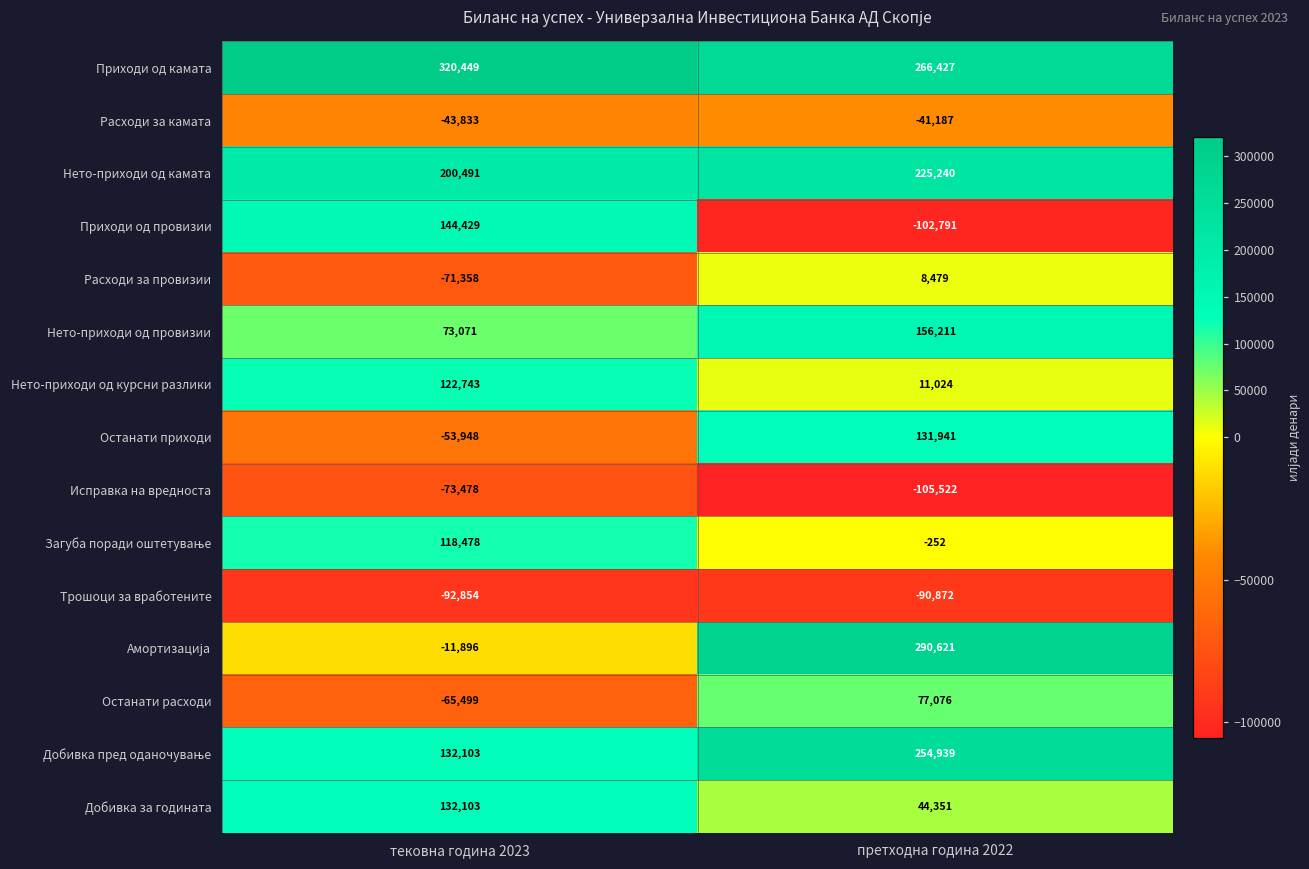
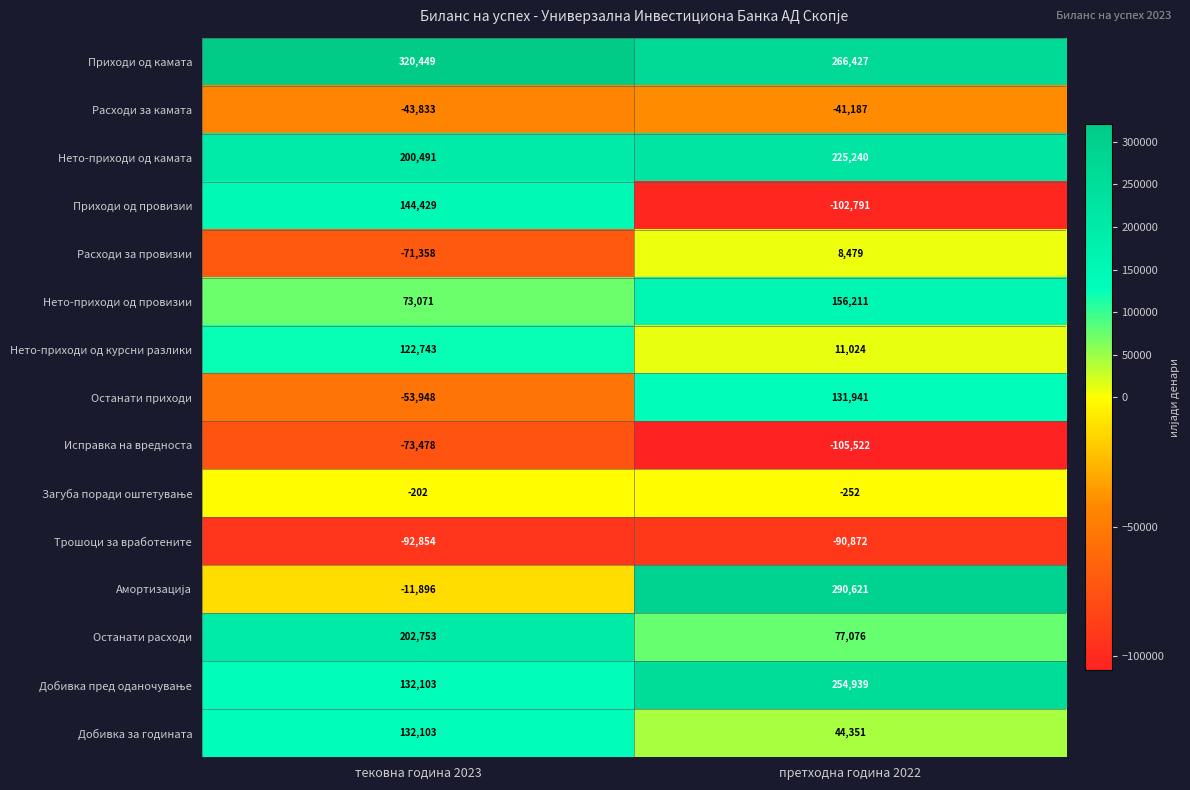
  {
    "Приходи од камата": {
      "тековна година 2023": "320,449",
      "претходна година 2022": "266,427"
    },
    "Расходи за камата": {
      "тековна година 2023": "-43,833",
      "претходна година 2022": "-41,187"
    },
    "Нето-приходи од камата": {
      "тековна година 2023": "200,491",
      "претходна година 2022": "225,240"
    },
    "Приходи од провизии": {
      "тековна година 2023": "144,429",
      "претходна година 2022": "-102,791"
    },
    "Расходи за провизии": {
      "тековна година 2023": "-71,358",
      "претходна година 2022": "8,479"
    },
    "Нето-приходи од провизии": {
      "тековна година 2023": "73,071",
      "претходна година 2022": "156,211"
    },
    "Нето-приходи од курсни разлики": {
      "тековна година 2023": "122,743",
      "претходна година 2022": "11,024"
    },
    "Останати приходи": {
      "тековна година 2023": "-53,948",
      "претходна година 2022": "131,941"
    },
    "Исправка на вредноста": {
      "тековна година 2023": "-73,478",
      "претходна година 2022": "-105,522"
    },
    "Загуба поради оштетување": {
-     "тековна година 2023": "118,478",
+     "тековна година 2023": "-202",
      "претходна година 2022": "-252"
    },
    "Трошоци за вработените": {
      "тековна година 2023": "-92,854",
      "претходна година 2022": "-90,872"
    },
    "Амортизација": {
      "тековна година 2023": "-11,896",
      "претходна година 2022": "290,621"
    },
    "Останати расходи": {
-     "тековна година 2023": "-65,499",
+     "тековна година 2023": "202,753",
      "претходна година 2022": "77,076"
    },
    "Добивка пред оданочување": {
      "тековна година 2023": "132,103",
      "претходна година 2022": "254,939"
    },
    "Добивка за годината": {
      "тековна година 2023": "132,103",
      "претходна година 2022": "44,351"
    }
  }
